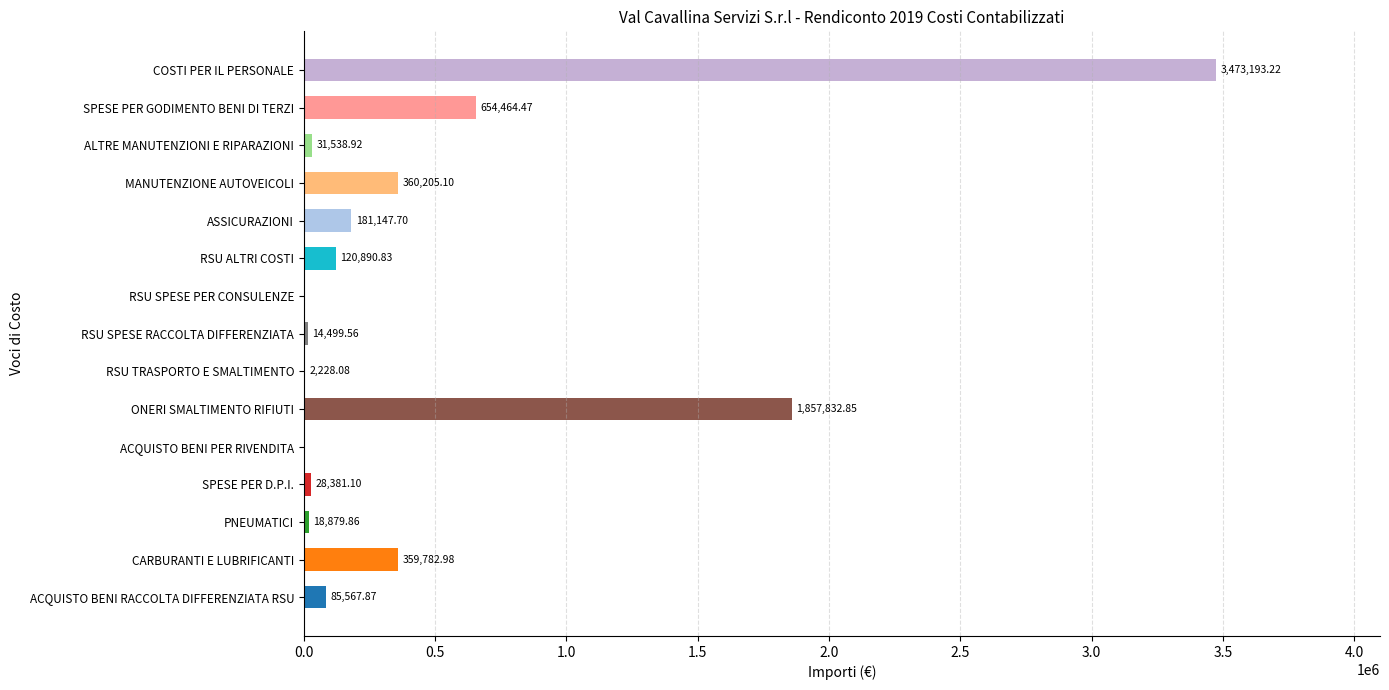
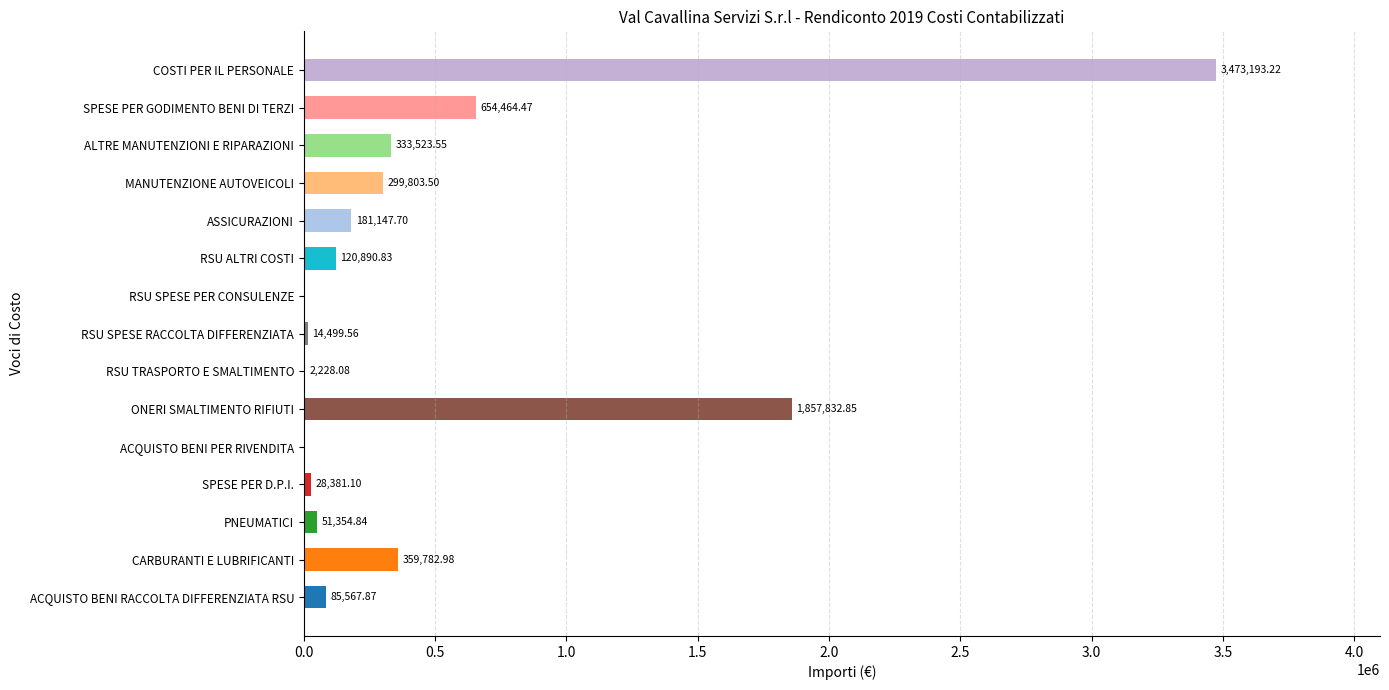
  {
    "COSTI PER IL PERSONALE": "3,473,193.22",
    "SPESE PER GODIMENTO BENI DI TERZI": "654,464.47",
-   "ALTRE MANUTENZIONI E RIPARAZIONI": "31,538.92",
-   "MANUTENZIONE AUTOVEICOLI": "360,205.10",
+   "ALTRE MANUTENZIONI E RIPARAZIONI": "333,523.55",
+   "MANUTENZIONE AUTOVEICOLI": "299,803.50",
    "ASSICURAZIONI": "181,147.70",
    "RSU ALTRI COSTI": "120,890.83",
    "RSU SPESE RACCOLTA DIFFERENZIATA": "14,499.56",
    "RSU TRASPORTO E SMALTIMENTO": "2,228.08",
    "ONERI SMALTIMENTO RIFIUTI": "1,857,832.85",
    "SPESE PER D.P.I.": "28,381.10",
-   "PNEUMATICI": "18,879.86",
+   "PNEUMATICI": "51,354.84",
    "CARBURANTI E LUBRIFICANTI": "359,782.98",
    "ACQUISTO BENI RACCOLTA DIFFERENZIATA RSU": "85,567.87"
  }
